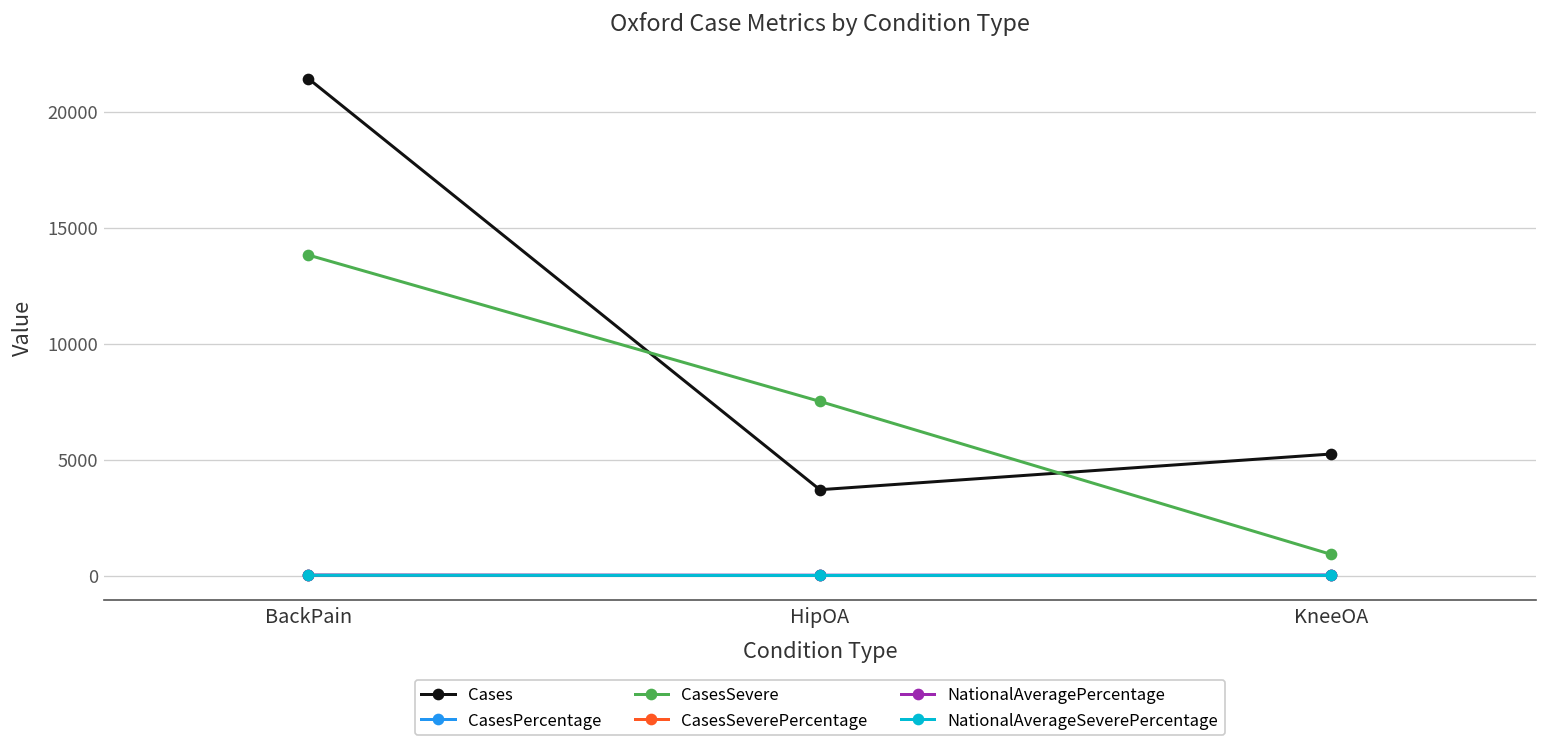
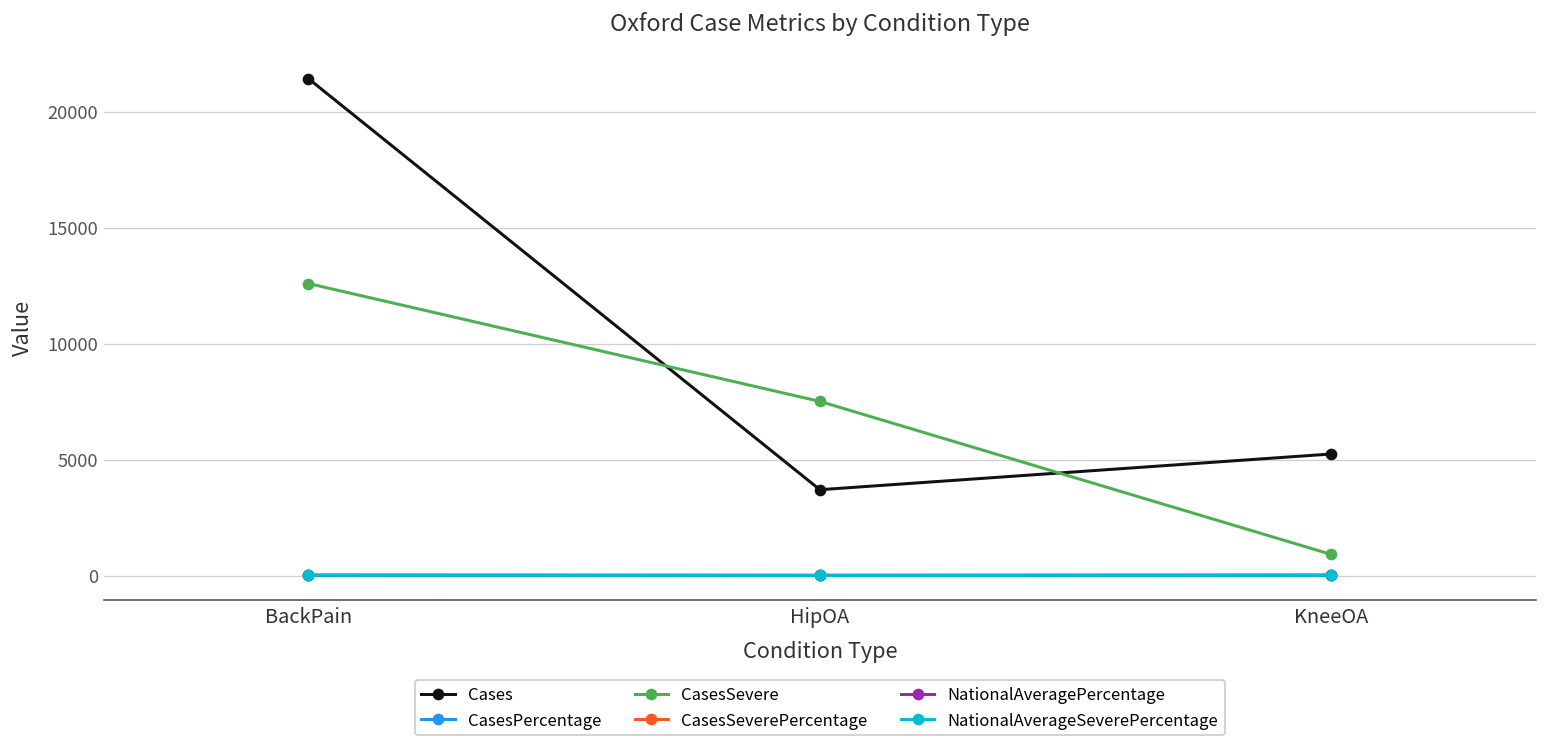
  {
    "Cases": {
      "BackPain": 21400,
      "HipOA": 3700,
      "KneeOA": 5200
    },
    "NationalAverageSeverePercentage": {
      "BackPain": 0,
      "HipOA": 0,
      "KneeOA": 0
    },
    "CasesSevere": {
-     "BackPain": 13800,
+     "BackPain": 12600,
      "HipOA": 7500,
      "KneeOA": 900
    }
  }
